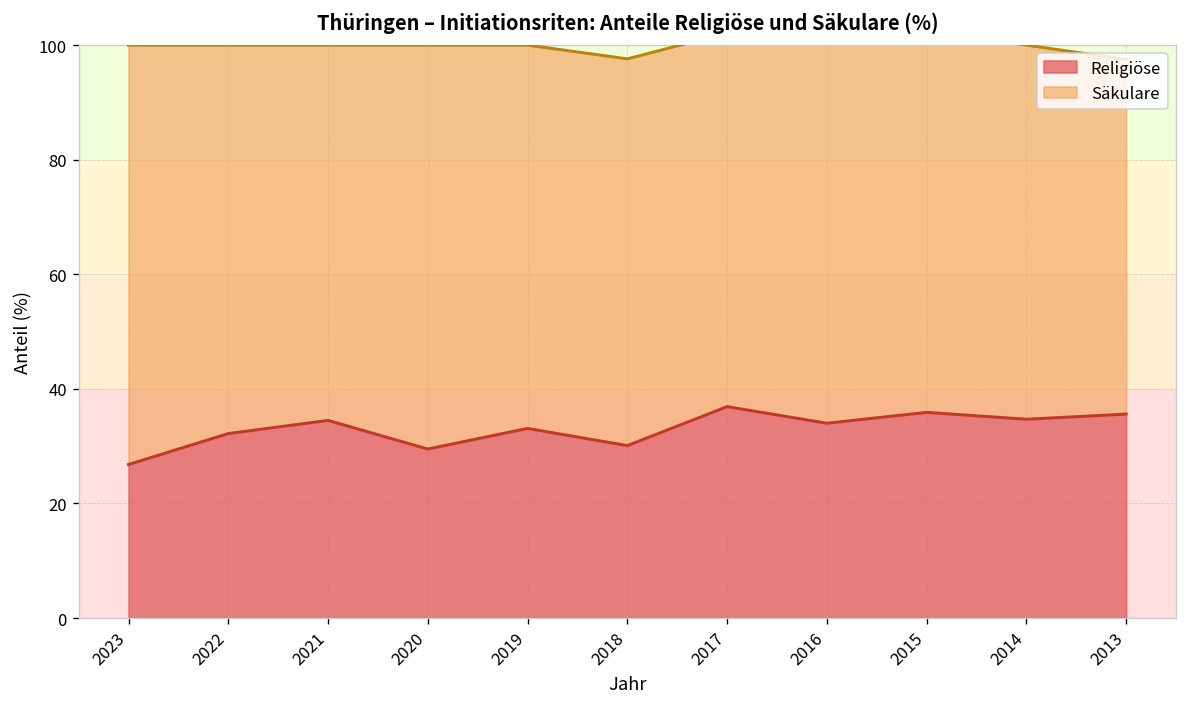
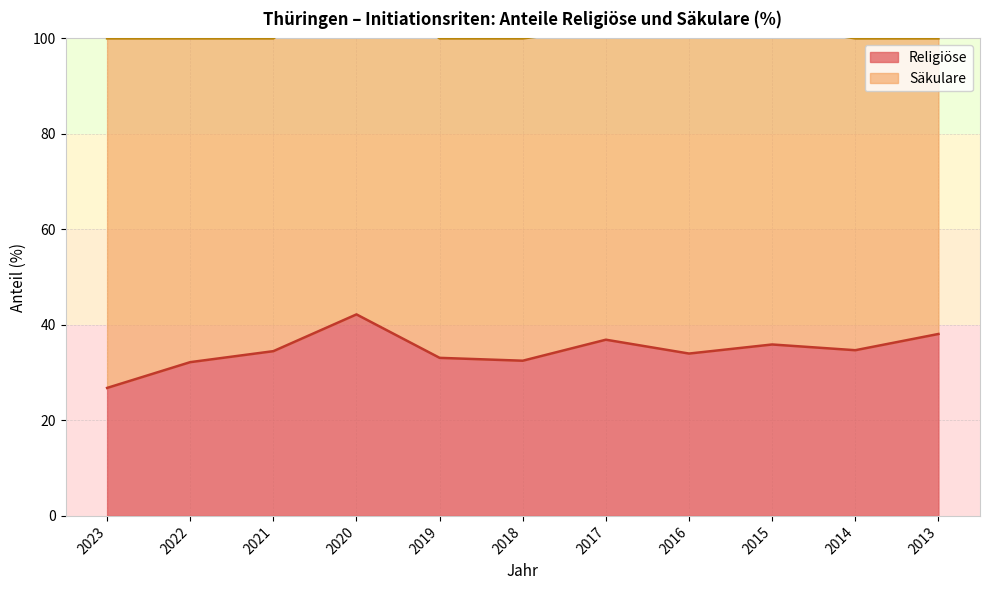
  {
    "Religiöse": {
      "2023": 27,
      "2022": 32,
      "2021": 35,
-     "2020": 30,
+     "2020": 42,
      "2019": 33,
-     "2018": 30,
+     "2018": 33,
      "2017": 37,
      "2016": 34,
      "2015": 36,
      "2014": 35,
-     "2013": 36
+     "2013": 38
    },
    "Säkulare": {
      "2023": 73,
      "2022": 68,
      "2021": 66,
      "2019": 67,
      "2018": 68,
      "2014": 65
    }
  }
